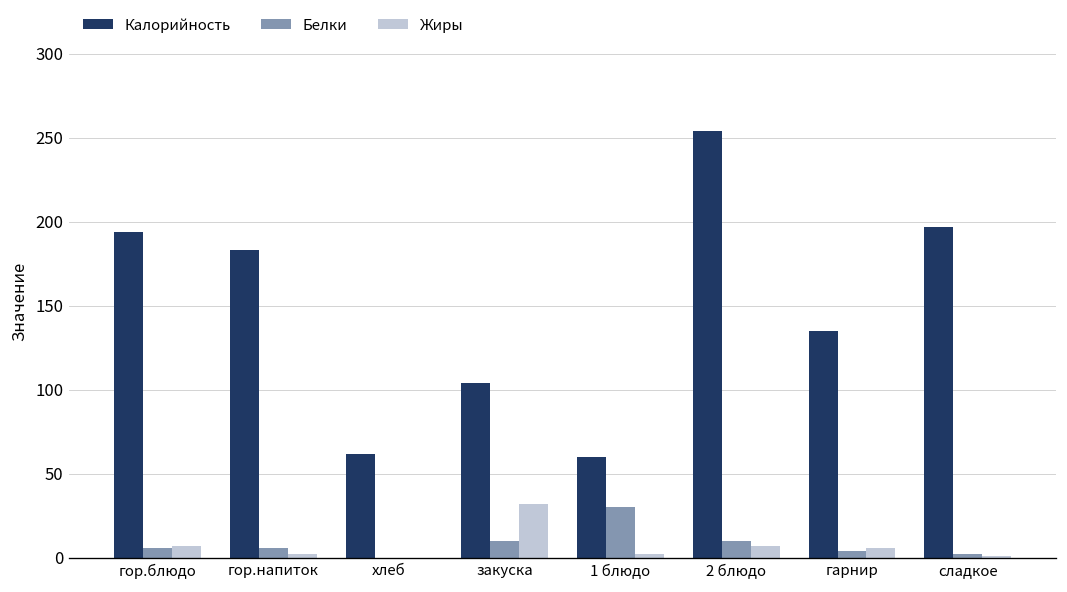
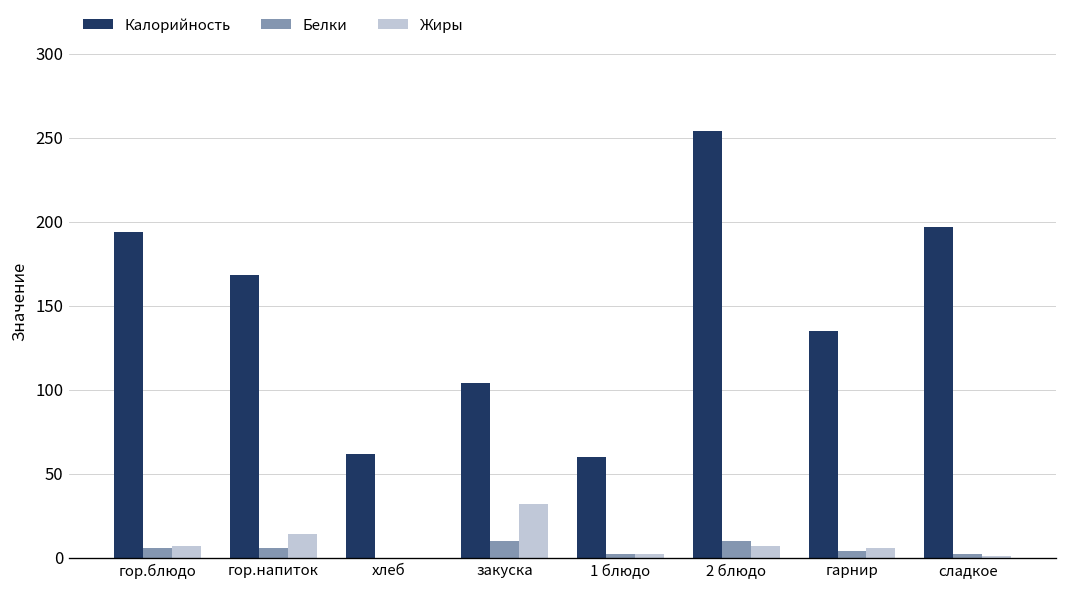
  {
    "Калорийность": {
      "гор.блюдо": 194,
-     "гор.напиток": 183,
+     "гор.напиток": 168,
      "хлеб": 62,
      "закуска": 104,
      "1 блюдо": 60,
      "2 блюдо": 254,
      "гарнир": 135,
      "сладкое": 197
    },
    "Белки": {
      "гор.блюдо": 6,
      "гор.напиток": 6,
      "хлеб": 0,
      "закуска": 10,
-     "1 блюдо": 30,
+     "1 блюдо": 2,
      "2 блюдо": 10,
      "гарнир": 4,
      "сладкое": 2
    },
    "Жиры": {
      "гор.блюдо": 7,
-     "гор.напиток": 3,
+     "гор.напиток": 14,
      "хлеб": 0,
      "закуска": 32,
      "1 блюдо": 2,
      "2 блюдо": 7,
      "гарнир": 6
    }
  }
